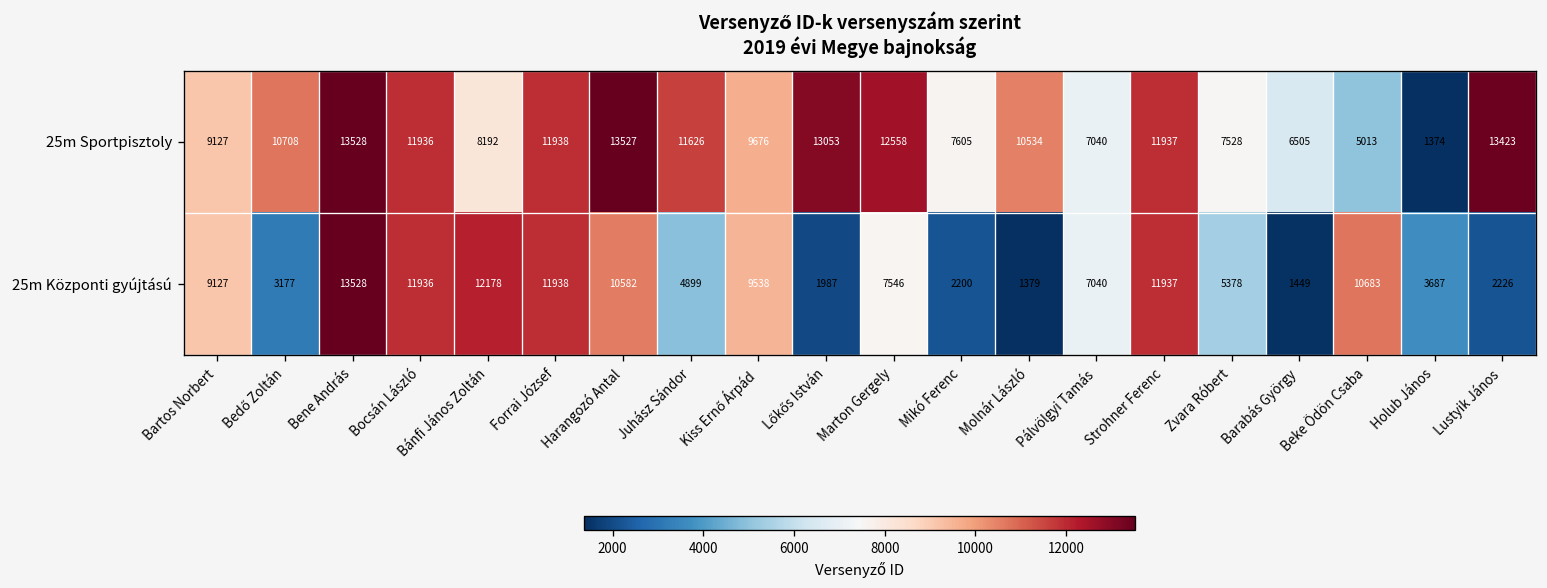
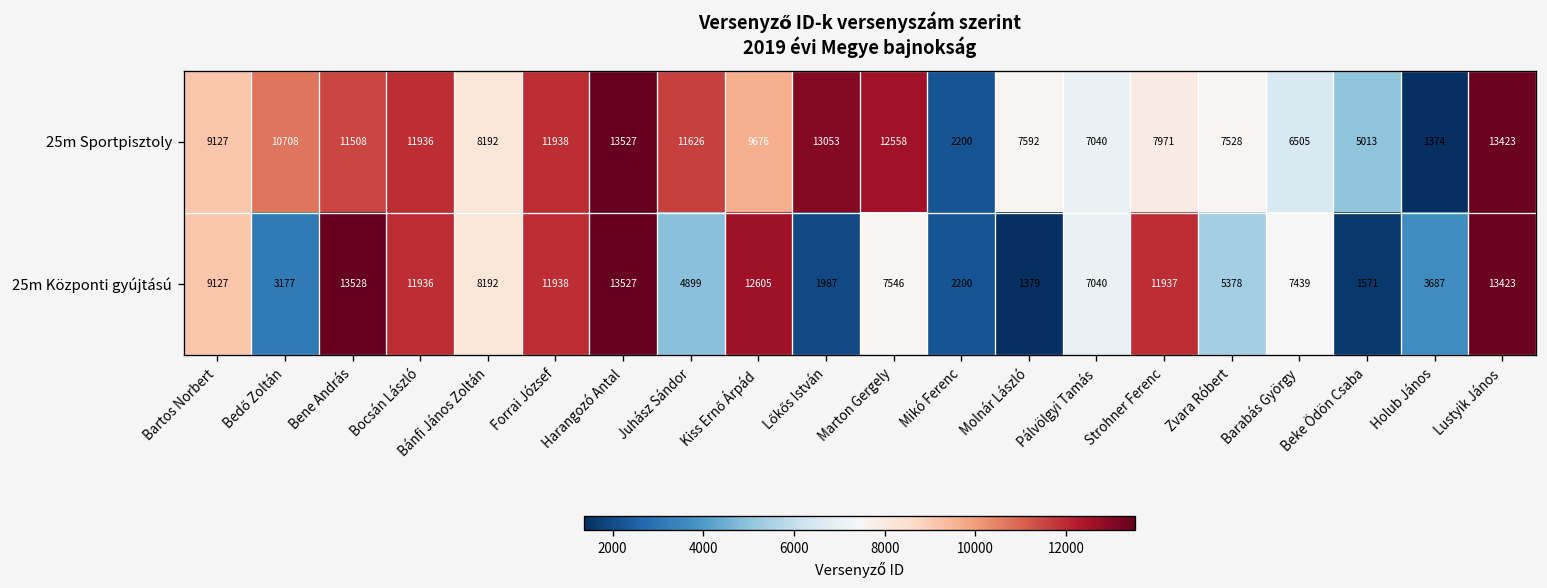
  {
    "25m Sportpisztoly": {
      "Bartos Norbert": 9127,
      "Bedő Zoltán": 10708,
-     "Bene András": 13528,
+     "Bene András": 11508,
      "Bocsán László": 11936,
      "Bánfi János Zoltán": 8192,
      "Forrai József": 11938,
      "Harangozó Antal": 13527,
      "Juhász Sándor": 11626,
      "Kiss Ernő Árpád": 9676,
      "Lőkős István": 13053,
      "Marton Gergely": 12558,
-     "Mikó Ferenc": 7605,
-     "Molnár László": 10534,
+     "Mikó Ferenc": 2200,
+     "Molnár László": 7592,
      "Pálvölgyi Tamás": 7040,
-     "Strohner Ferenc": 11937,
+     "Strohner Ferenc": 7971,
      "Zvara Róbert": 7528,
      "Barabás György": 6505,
      "Beke Ödön Csaba": 5013,
      "Holub János": 1374,
      "Lustyik János": 13423
    },
    "25m Központi gyújtású": {
      "Bartos Norbert": 9127,
      "Bedő Zoltán": 3177,
      "Bene András": 13528,
      "Bocsán László": 11936,
-     "Bánfi János Zoltán": 12178,
+     "Bánfi János Zoltán": 8192,
      "Forrai József": 11938,
-     "Harangozó Antal": 10582,
+     "Harangozó Antal": 13527,
      "Juhász Sándor": 4899,
-     "Kiss Ernő Árpád": 9538,
+     "Kiss Ernő Árpád": 12605,
      "Lőkős István": 1987,
      "Marton Gergely": 7546,
      "Mikó Ferenc": 2200,
      "Molnár László": 1379,
      "Pálvölgyi Tamás": 7040,
      "Strohner Ferenc": 11937,
      "Zvara Róbert": 5378,
-     "Barabás György": 1449,
-     "Beke Ödön Csaba": 10683,
+     "Barabás György": 7439,
+     "Beke Ödön Csaba": 1571,
      "Holub János": 3687,
-     "Lustyik János": 2226
+     "Lustyik János": 13423
    }
  }
